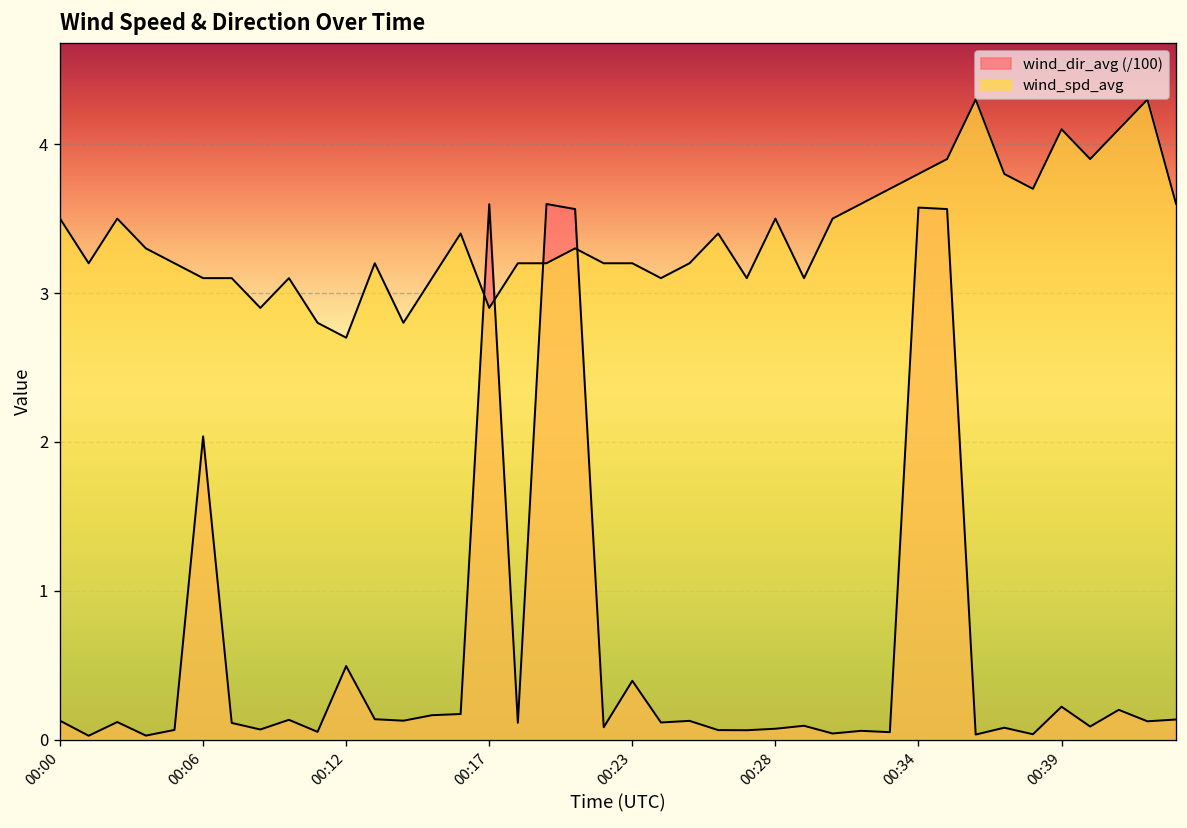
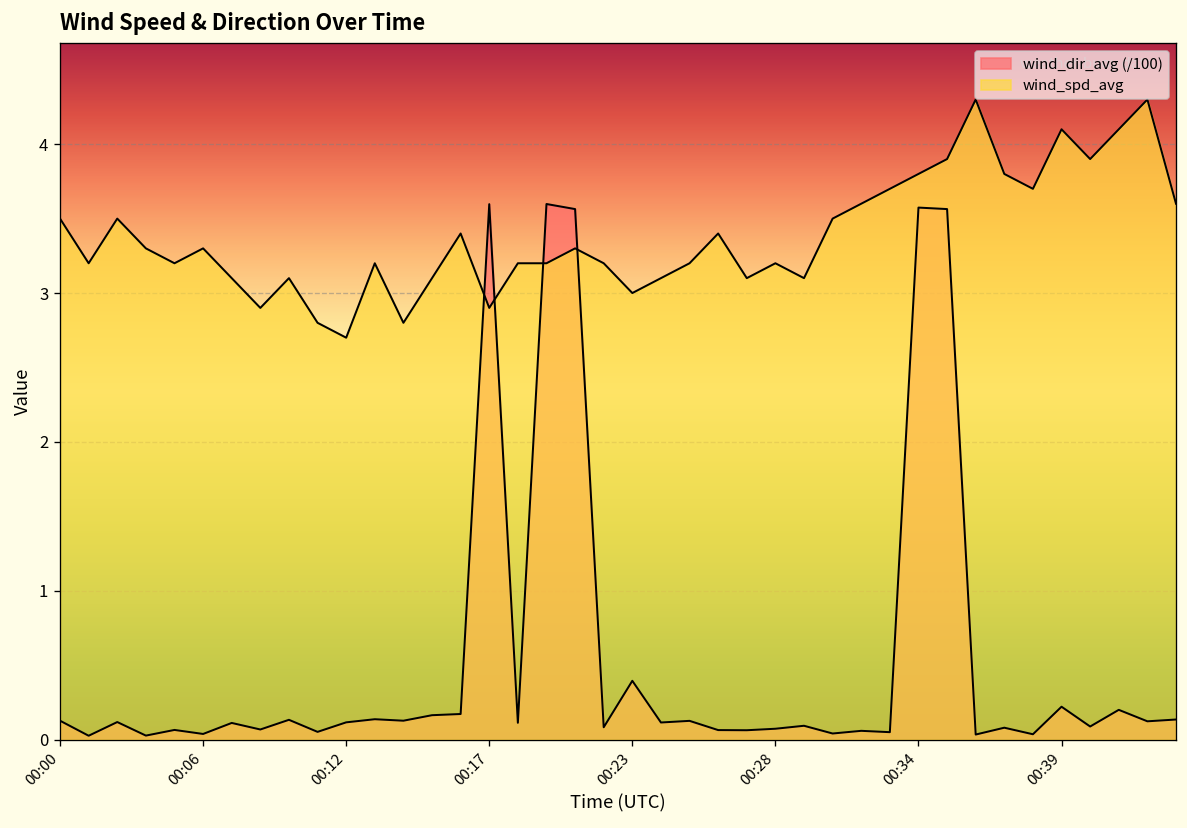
  {
    "wind_dir_avg (/100)": {
      "00:00": 0.13,
-     "00:06": 2.04,
-     "00:12": 0.49,
+     "00:06": 0.04,
+     "00:12": 0.12,
      "00:17": 3.60,
      "00:23": 0.40,
      "00:28": 0.07,
      "00:34": 3.57,
      "00:39": 0.22
    },
    "wind_spd_avg": {
      "00:00": 3.5,
-     "00:06": 3.1,
+     "00:06": 3.3,
      "00:12": 2.7,
      "00:17": 2.9,
-     "00:23": 3.2,
-     "00:28": 3.5,
+     "00:23": 3.0,
+     "00:28": 3.2,
      "00:34": 3.8,
      "00:39": 4.1
    }
  }
